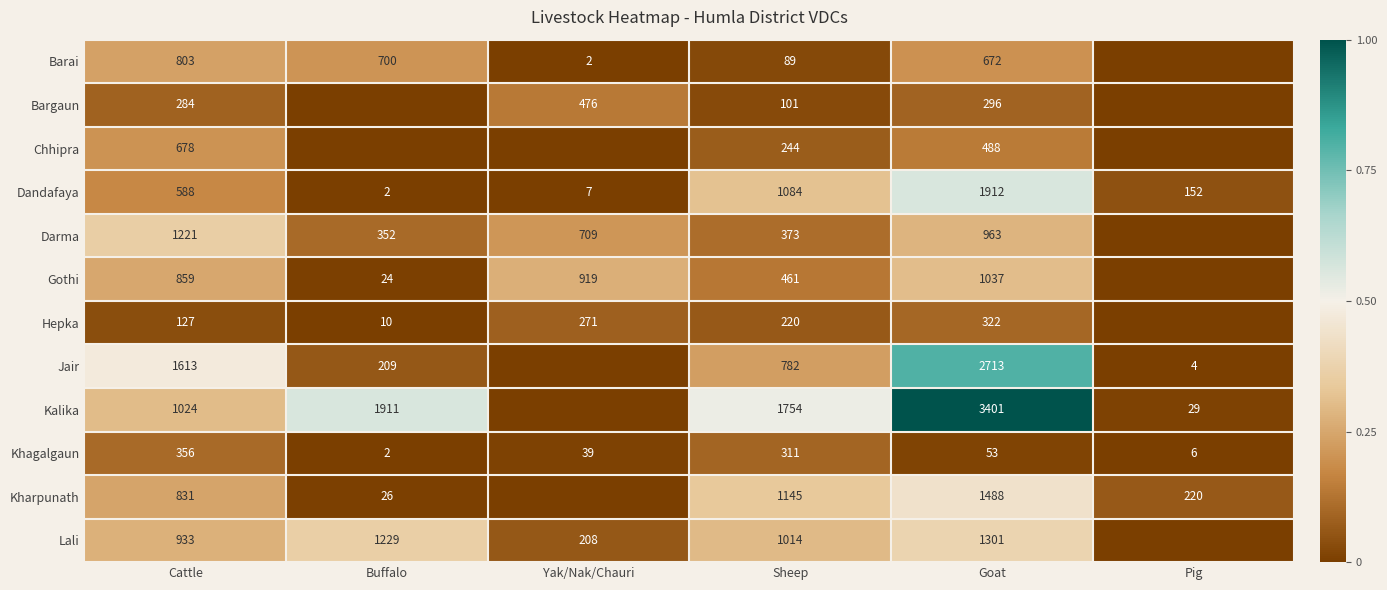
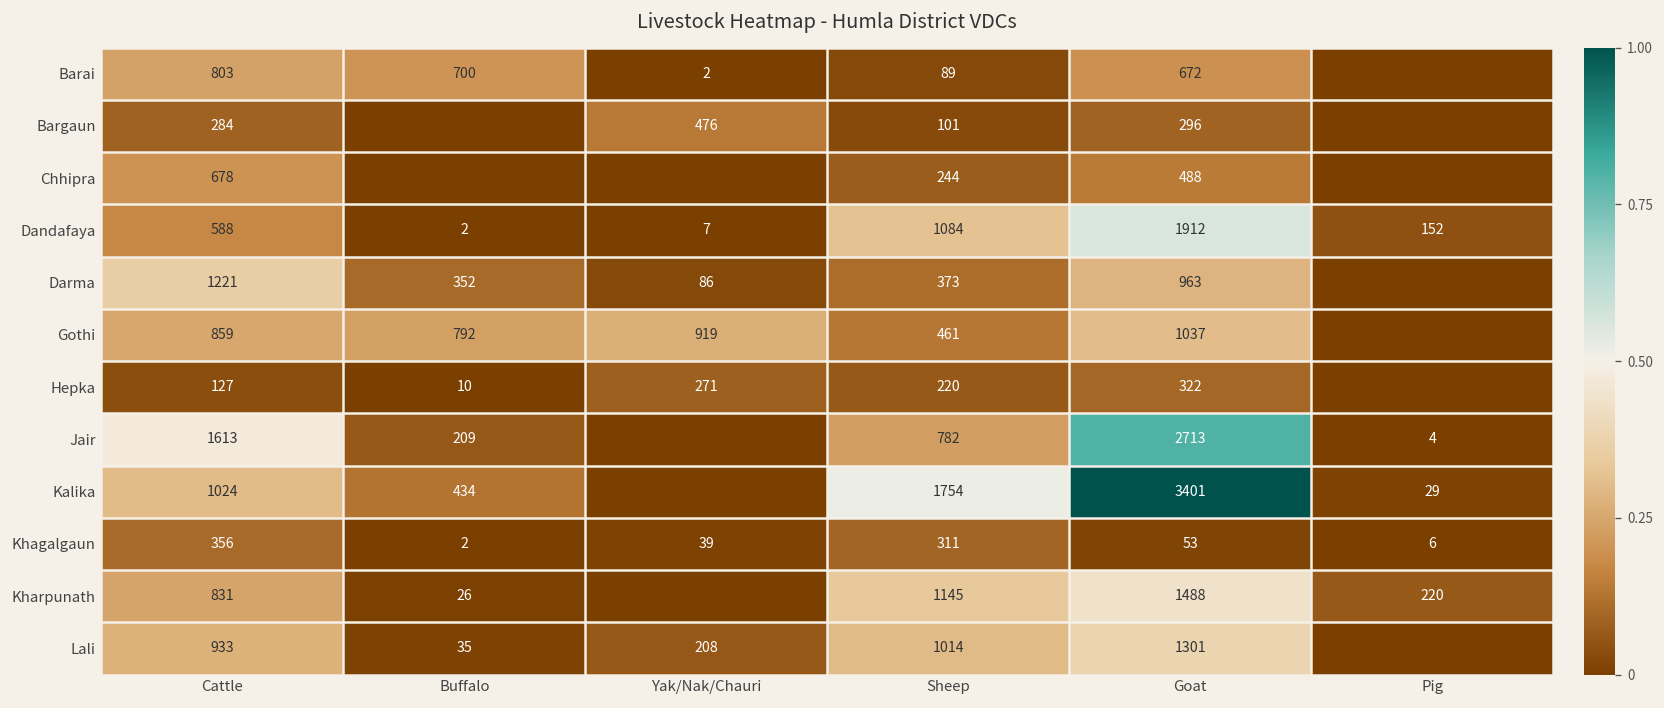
  {
    "Barai": {
      "Cattle": 803,
      "Buffalo": 700,
      "Yak/Nak/Chauri": 2,
      "Sheep": 89,
      "Goat": 672
    },
    "Bargaun": {
      "Cattle": 284,
      "Yak/Nak/Chauri": 476,
      "Sheep": 101,
      "Goat": 296
    },
    "Chhipra": {
      "Cattle": 678,
      "Sheep": 244,
      "Goat": 488
    },
    "Dandafaya": {
      "Cattle": 588,
      "Buffalo": 2,
      "Yak/Nak/Chauri": 7,
      "Sheep": 1084,
      "Goat": 1912,
      "Pig": 152
    },
    "Darma": {
      "Cattle": 1221,
      "Buffalo": 352,
-     "Yak/Nak/Chauri": 709,
+     "Yak/Nak/Chauri": 86,
      "Sheep": 373,
      "Goat": 963
    },
    "Gothi": {
      "Cattle": 859,
-     "Buffalo": 24,
+     "Buffalo": 792,
      "Yak/Nak/Chauri": 919,
      "Sheep": 461,
      "Goat": 1037
    },
    "Hepka": {
      "Cattle": 127,
      "Buffalo": 10,
      "Yak/Nak/Chauri": 271,
      "Sheep": 220,
      "Goat": 322
    },
    "Jair": {
      "Cattle": 1613,
      "Buffalo": 209,
      "Sheep": 782,
      "Goat": 2713,
      "Pig": 4
    },
    "Kalika": {
      "Cattle": 1024,
-     "Buffalo": 1911,
+     "Buffalo": 434,
      "Sheep": 1754,
      "Goat": 3401,
      "Pig": 29
    },
    "Khagalgaun": {
      "Cattle": 356,
      "Buffalo": 2,
      "Yak/Nak/Chauri": 39,
      "Sheep": 311,
      "Goat": 53,
      "Pig": 6
    },
    "Kharpunath": {
      "Cattle": 831,
      "Buffalo": 26,
      "Sheep": 1145,
      "Goat": 1488,
      "Pig": 220
    },
    "Lali": {
      "Cattle": 933,
-     "Buffalo": 1229,
+     "Buffalo": 35,
      "Yak/Nak/Chauri": 208,
      "Sheep": 1014,
      "Goat": 1301
    }
  }
